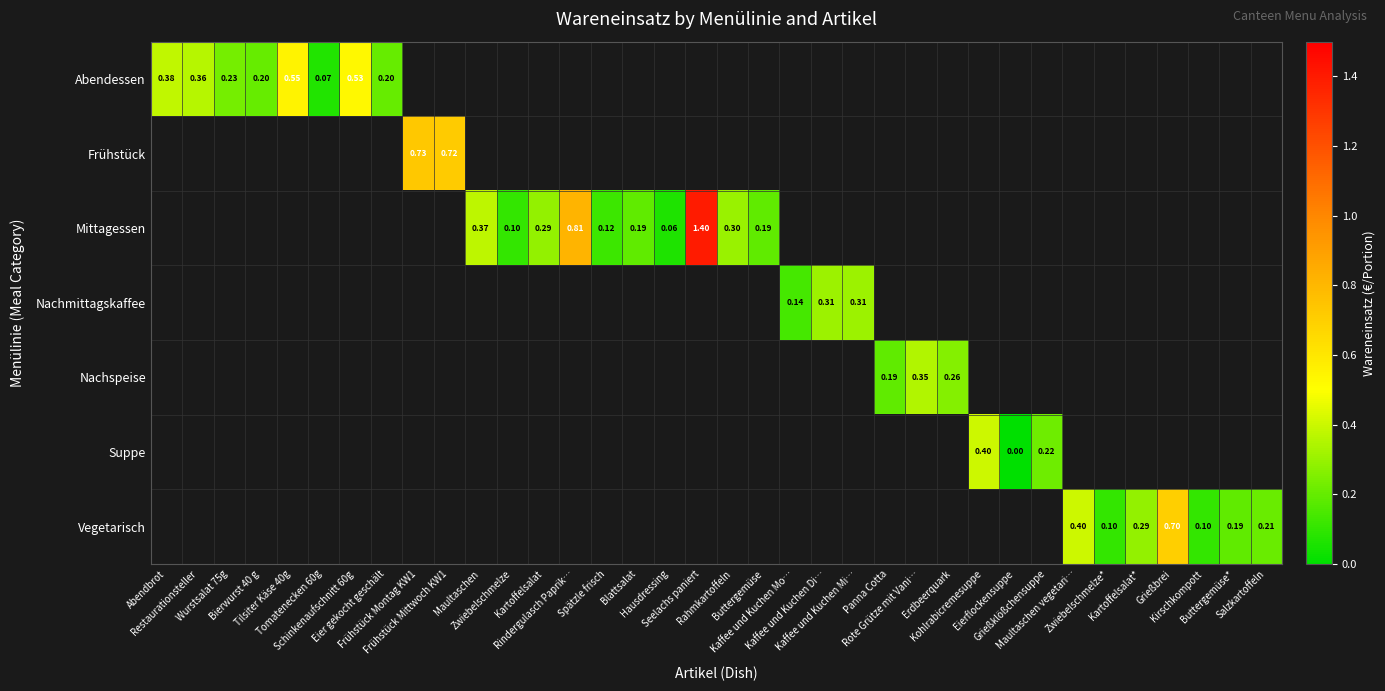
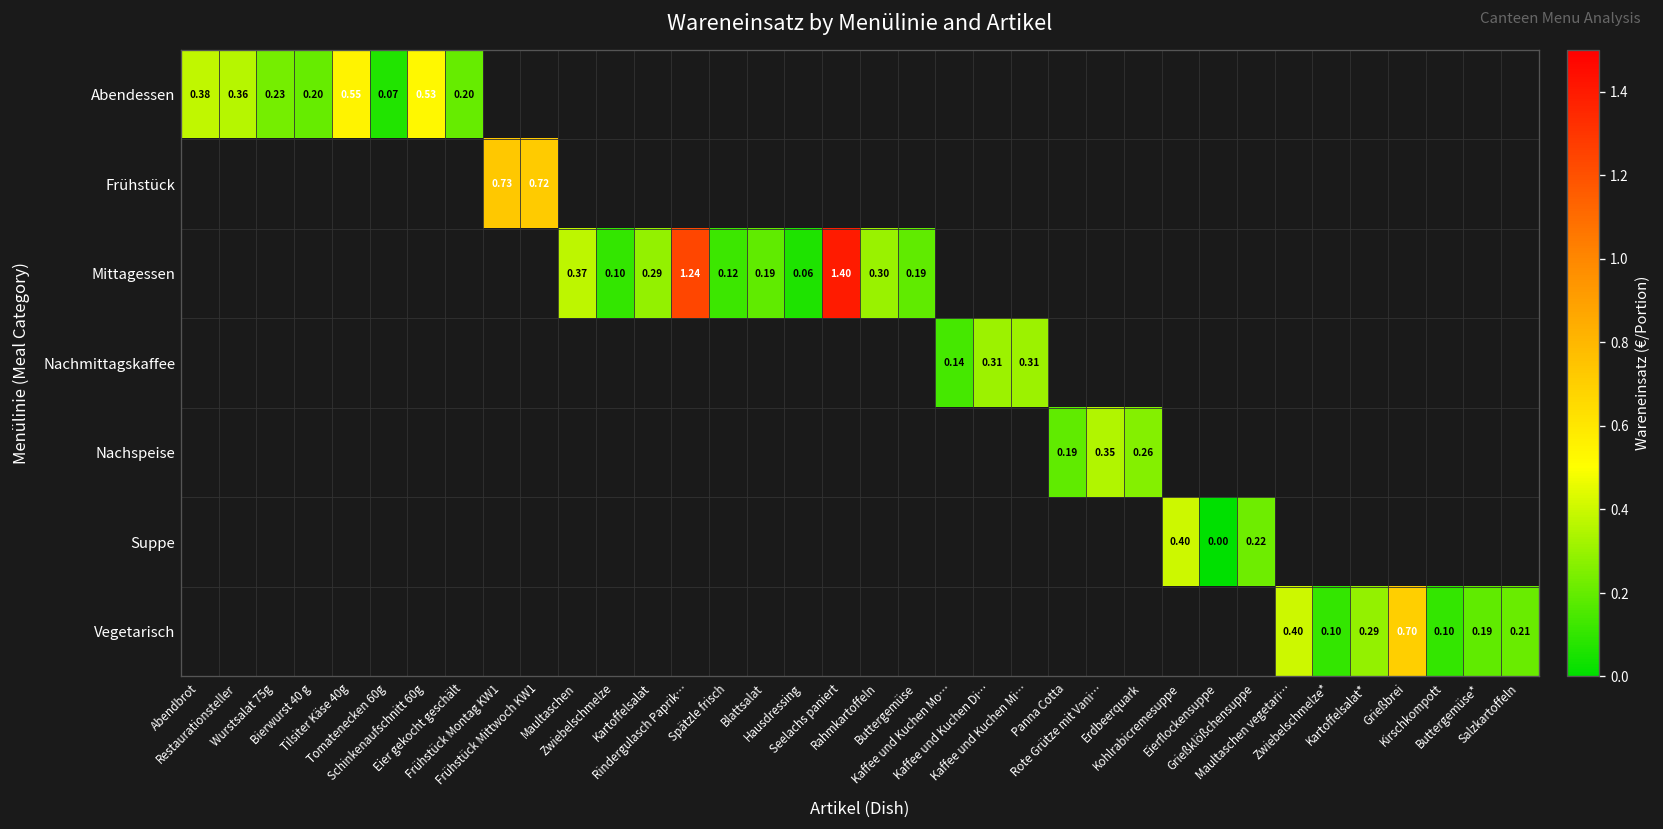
  {
    "Abendessen": {
      "Abendbrot": 0.38,
      "Restaurationsteller": 0.36,
      "Wurstsalat 75g": 0.23,
      "Bierwurst 40 g": 0.20,
      "Tilsiter Käse 40g": 0.55,
      "Tomatenecken 60g": 0.07,
      "Schinkenaufschnitt 60g": 0.53,
      "Eier gekocht geschält": 0.20
    },
    "Frühstück": {
      "Frühstück Montag KW1": 0.73,
      "Frühstück Mittwoch KW1": 0.72
    },
    "Mittagessen": {
      "Maultaschen": 0.37,
      "Zwiebelschmelze": 0.10,
      "Kartoffelsalat": 0.29,
-     "Rindergulasch Paprik…": 0.81,
+     "Rindergulasch Paprik…": 1.24,
      "Spätzle frisch": 0.12,
      "Blattsalat": 0.19,
      "Hausdressing": 0.06,
      "Seelachs paniert": 1.40,
      "Rahmkartoffeln": 0.30,
      "Buttergemüse": 0.19
    },
    "Nachmittagskaffee": {
      "Kaffee und Kuchen Mo…": 0.14,
      "Kaffee und Kuchen Di…": 0.31,
      "Kaffee und Kuchen Mi…": 0.31
    },
    "Nachspeise": {
      "Panna Cotta": 0.19,
      "Rote Grütze mit Vani…": 0.35,
      "Erdbeerquark": 0.26
    },
    "Suppe": {
      "Kohlrabicremesuppe": 0.40,
      "Eierflockensuppe": 0.00,
      "Grießklößchensuppe": 0.22
    },
    "Vegetarisch": {
      "Maultaschen vegetari…": 0.40,
      "Zwiebelschmelze*": 0.10,
      "Kartoffelsalat*": 0.29,
      "Grießbrei": 0.70,
      "Kirschkompott": 0.10,
      "Buttergemüse*": 0.19,
      "Salzkartoffeln": 0.21
    }
  }
